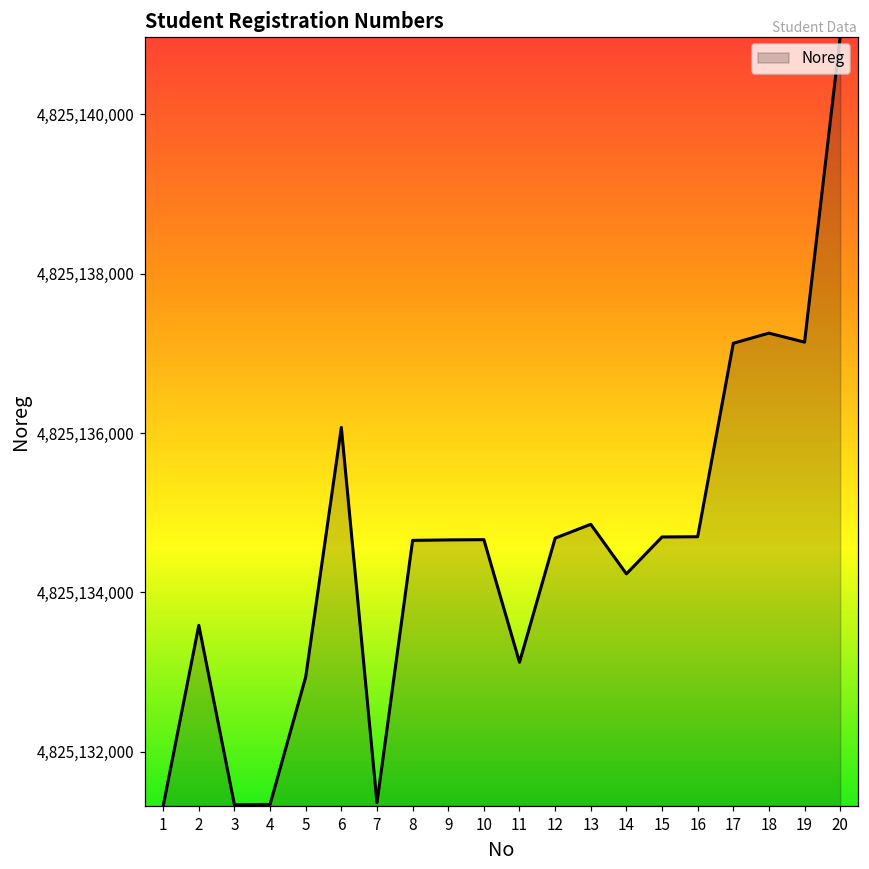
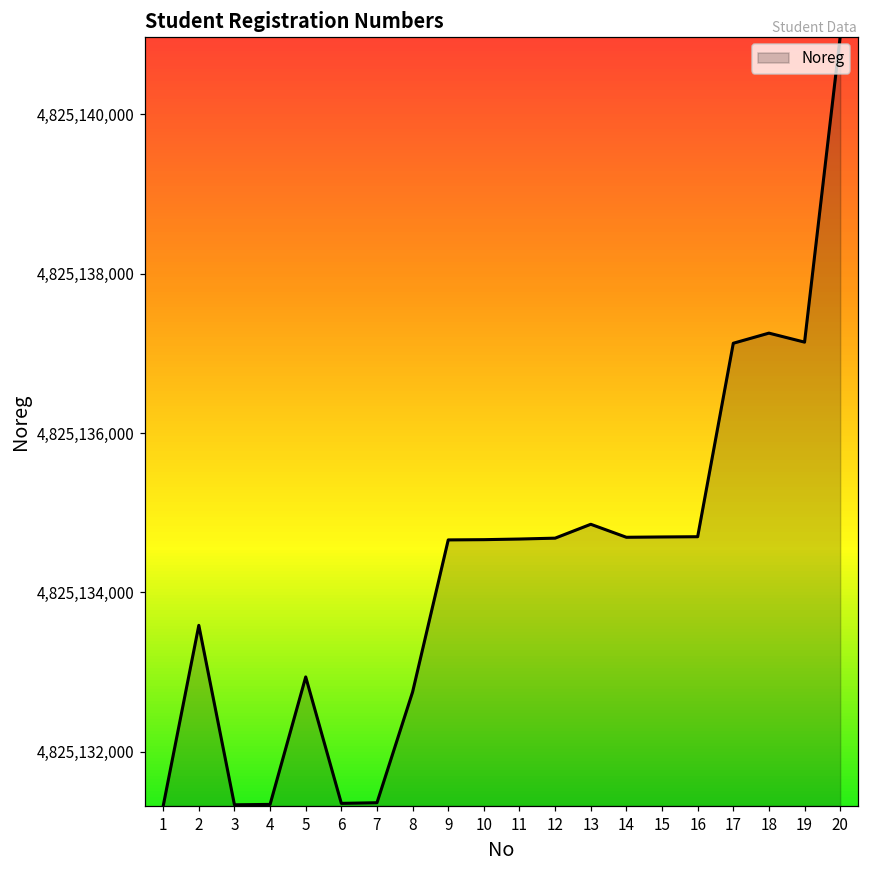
  {
    "1": "4,825,131,300",
    "2": "4,825,133,600",
    "3": "4,825,131,300",
    "4": "4,825,131,300",
    "5": "4,825,132,900",
-   "6": "4,825,136,100",
+   "6": "4,825,131,400",
    "7": "4,825,131,400",
-   "8": "4,825,134,700",
+   "8": "4,825,132,800",
    "9": "4,825,134,700",
    "10": "4,825,134,700",
-   "11": "4,825,133,100",
+   "11": "4,825,134,700",
    "12": "4,825,134,700",
    "13": "4,825,134,900",
-   "14": "4,825,134,200",
+   "14": "4,825,134,700",
    "15": "4,825,134,700",
    "16": "4,825,134,700",
    "17": "4,825,137,100",
    "18": "4,825,137,300",
    "19": "4,825,137,100",
    "20": "4,825,141,000"
  }
